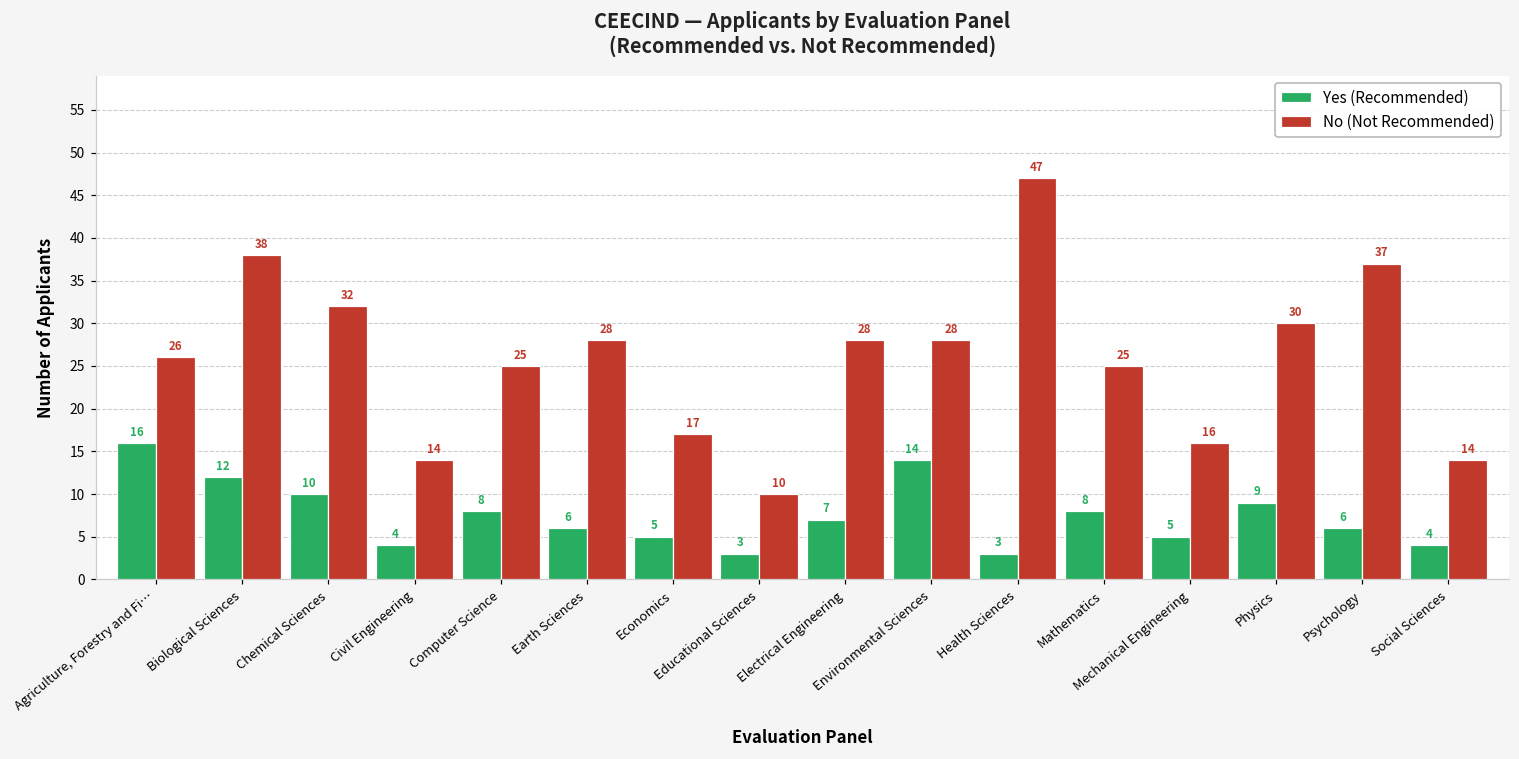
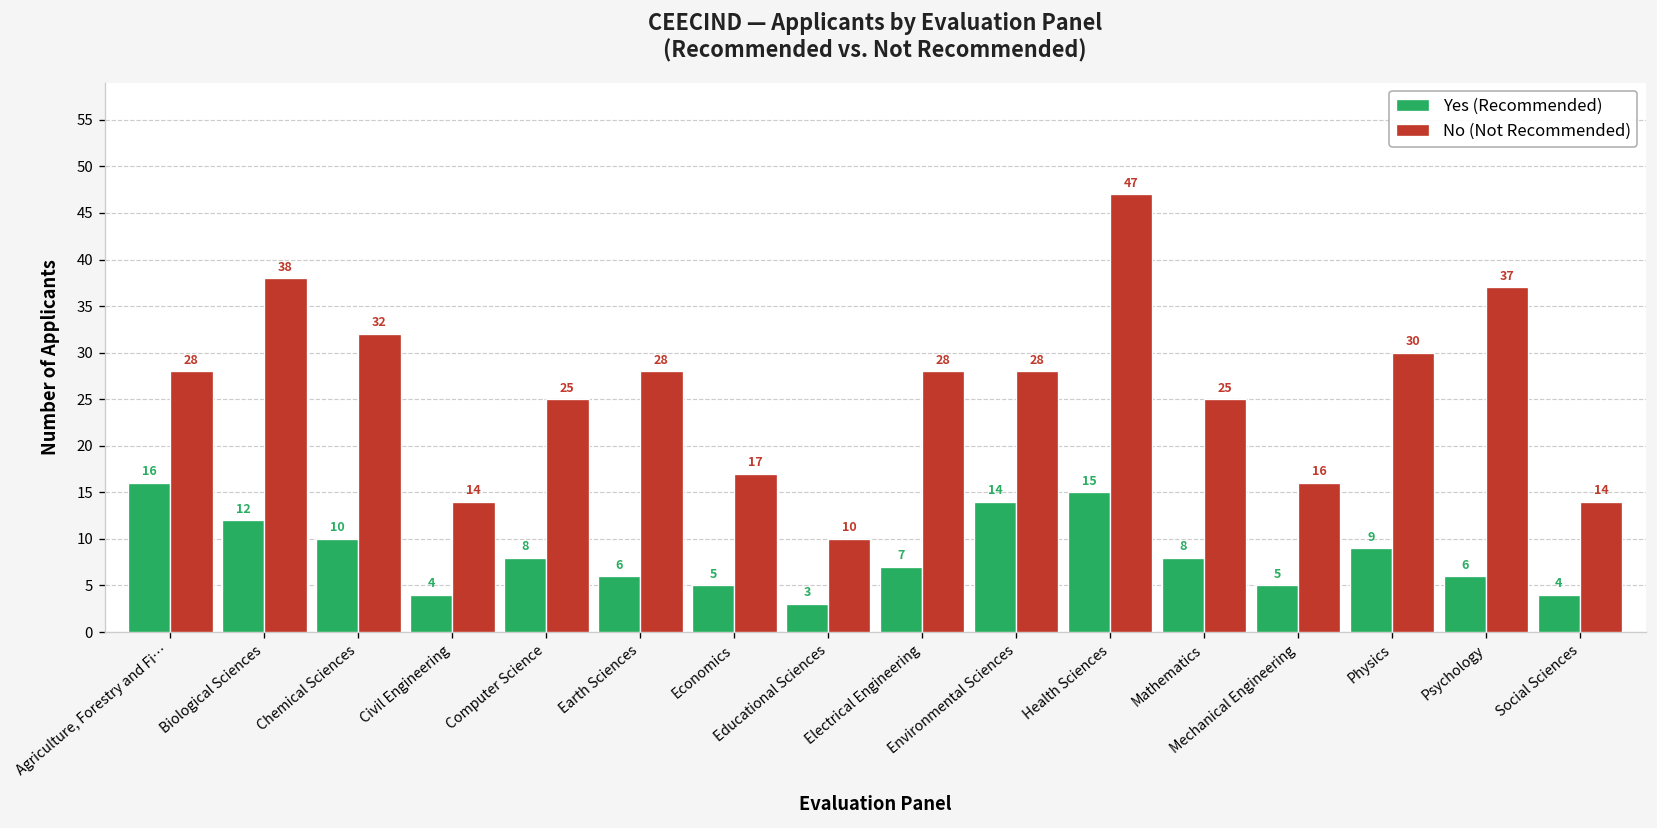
  {
    "Yes (Recommended)": {
      "Agriculture, Forestry and Fi…": 16,
      "Biological Sciences": 12,
      "Chemical Sciences": 10,
      "Civil Engineering": 4,
      "Computer Science": 8,
      "Earth Sciences": 6,
      "Economics": 5,
      "Educational Sciences": 3,
      "Electrical Engineering": 7,
      "Environmental Sciences": 14,
-     "Health Sciences": 3,
+     "Health Sciences": 15,
      "Mathematics": 8,
      "Mechanical Engineering": 5,
      "Physics": 9,
      "Psychology": 6,
      "Social Sciences": 4
    },
    "No (Not Recommended)": {
-     "Agriculture, Forestry and Fi…": 26,
+     "Agriculture, Forestry and Fi…": 28,
      "Biological Sciences": 38,
      "Chemical Sciences": 32,
      "Civil Engineering": 14,
      "Computer Science": 25,
      "Earth Sciences": 28,
      "Economics": 17,
      "Educational Sciences": 10,
      "Electrical Engineering": 28,
      "Environmental Sciences": 28,
      "Health Sciences": 47,
      "Mathematics": 25,
      "Mechanical Engineering": 16,
      "Physics": 30,
      "Psychology": 37,
      "Social Sciences": 14
    }
  }
